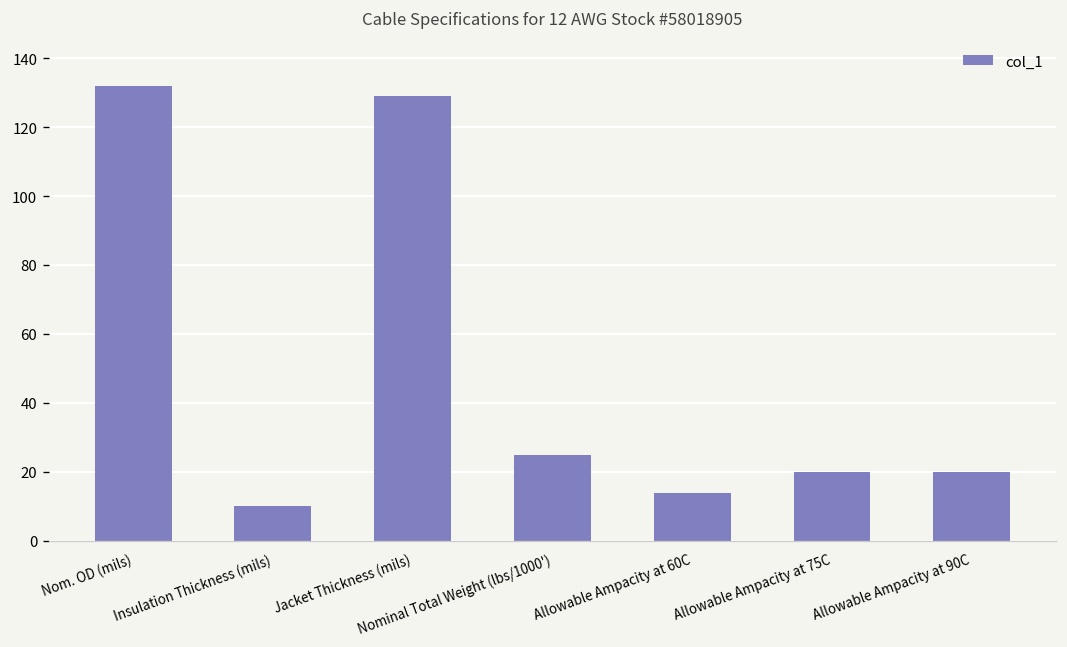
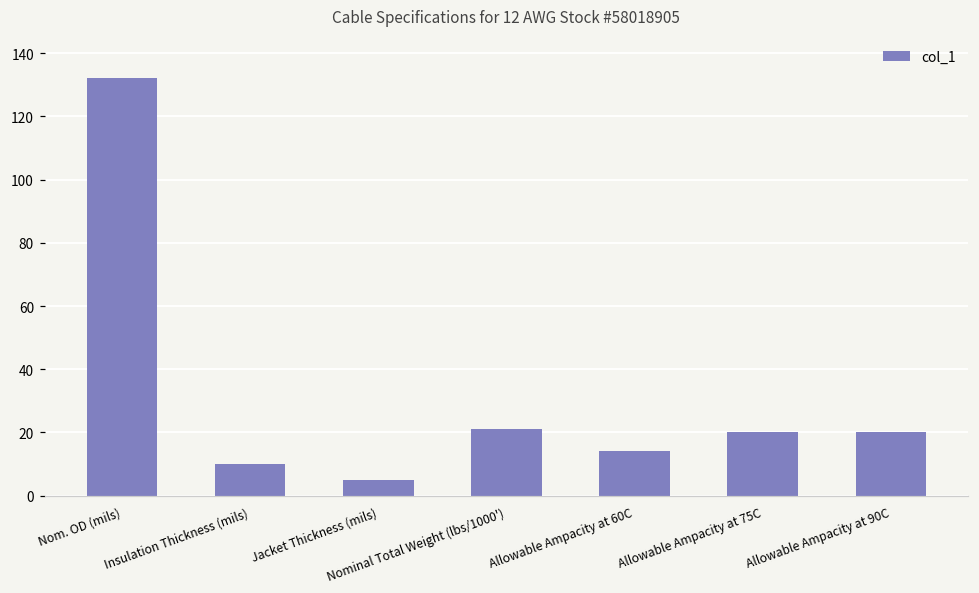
  {
    "Nom. OD (mils)": 132,
    "Insulation Thickness (mils)": 10,
-   "Jacket Thickness (mils)": 129,
-   "Nominal Total Weight (lbs/1000')": 25,
+   "Jacket Thickness (mils)": 5,
+   "Nominal Total Weight (lbs/1000')": 21,
    "Allowable Ampacity at 60C": 14,
    "Allowable Ampacity at 75C": 20,
    "Allowable Ampacity at 90C": 20
  }
